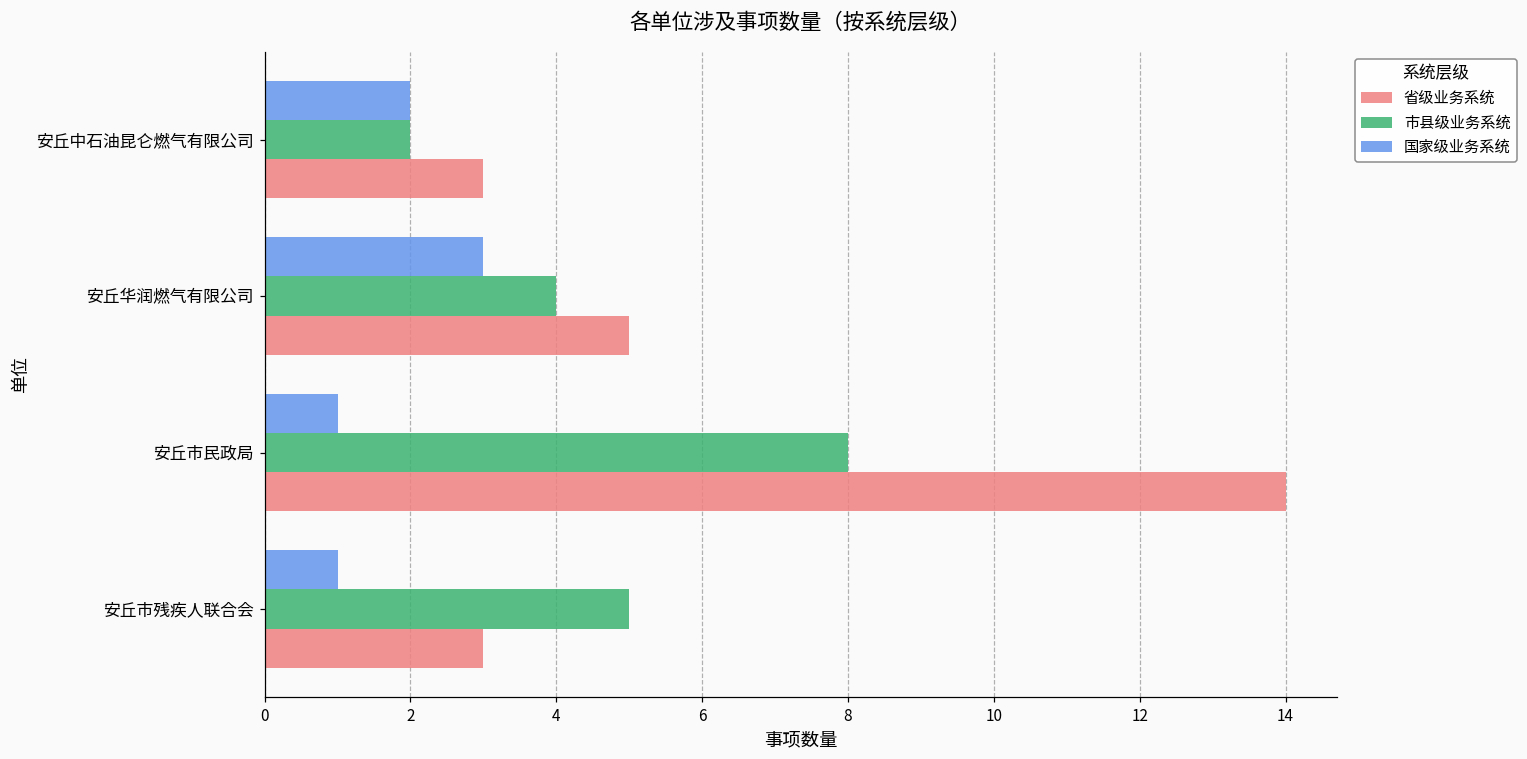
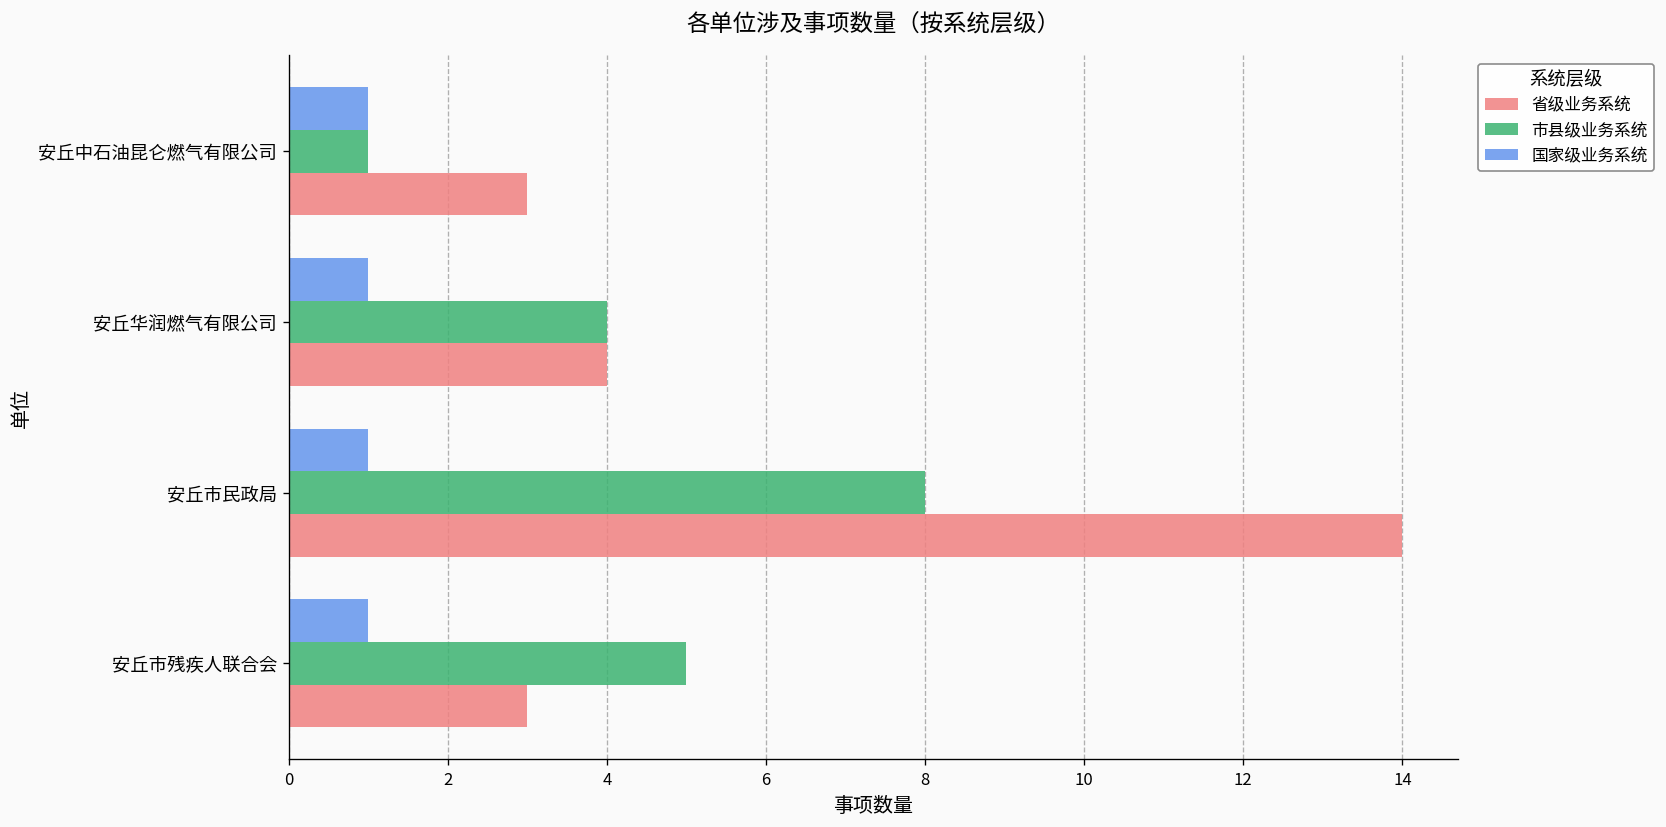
  {
    "省级业务系统": {
      "安丘中石油昆仑燃气有限公司": 3,
-     "安丘华润燃气有限公司": 5,
+     "安丘华润燃气有限公司": 4,
      "安丘市民政局": 14,
      "安丘市残疾人联合会": 3
    },
    "市县级业务系统": {
-     "安丘中石油昆仑燃气有限公司": 2,
+     "安丘中石油昆仑燃气有限公司": 1,
      "安丘华润燃气有限公司": 4,
      "安丘市民政局": 8,
      "安丘市残疾人联合会": 5
    },
    "国家级业务系统": {
-     "安丘中石油昆仑燃气有限公司": 2,
-     "安丘华润燃气有限公司": 3,
+     "安丘中石油昆仑燃气有限公司": 1,
+     "安丘华润燃气有限公司": 1,
      "安丘市民政局": 1,
      "安丘市残疾人联合会": 1
    }
  }
